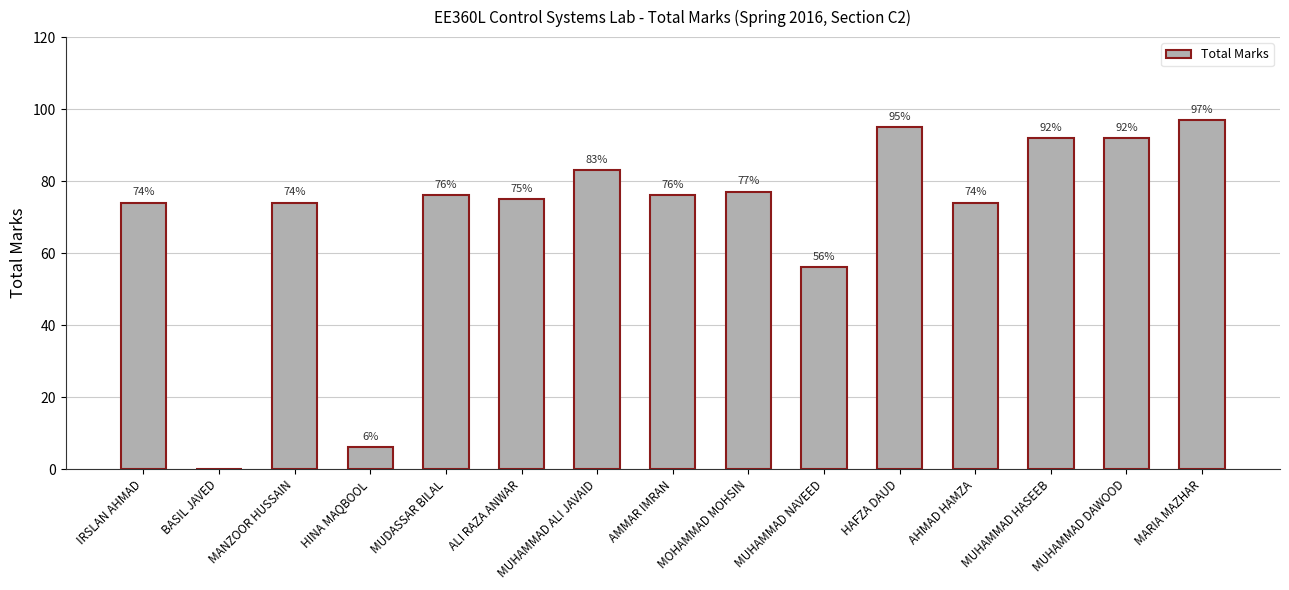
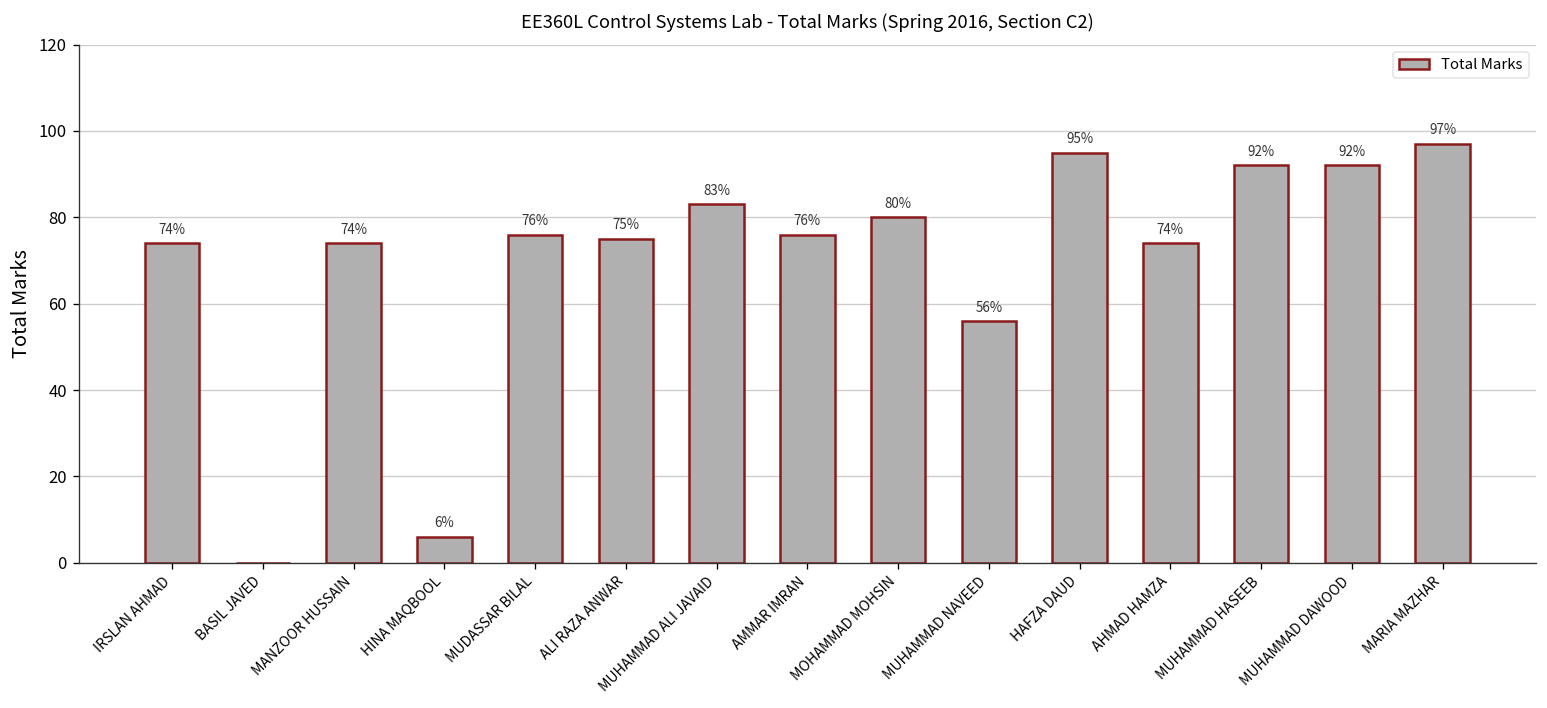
  {
    "IRSLAN AHMAD": "74%",
    "MANZOOR HUSSAIN": "74%",
    "HINA MAQBOOL": "6%",
    "MUDASSAR BILAL": "76%",
    "ALI RAZA ANWAR": "75%",
    "MUHAMMAD ALI JAVAID": "83%",
    "AMMAR IMRAN": "76%",
-   "MOHAMMAD MOHSIN": "77%",
+   "MOHAMMAD MOHSIN": "80%",
    "MUHAMMAD NAVEED": "56%",
    "HAFZA DAUD": "95%",
    "AHMAD HAMZA": "74%",
    "MUHAMMAD HASEEB": "92%",
    "MUHAMMAD DAWOOD": "92%",
    "MARIA MAZHAR": "97%"
  }
